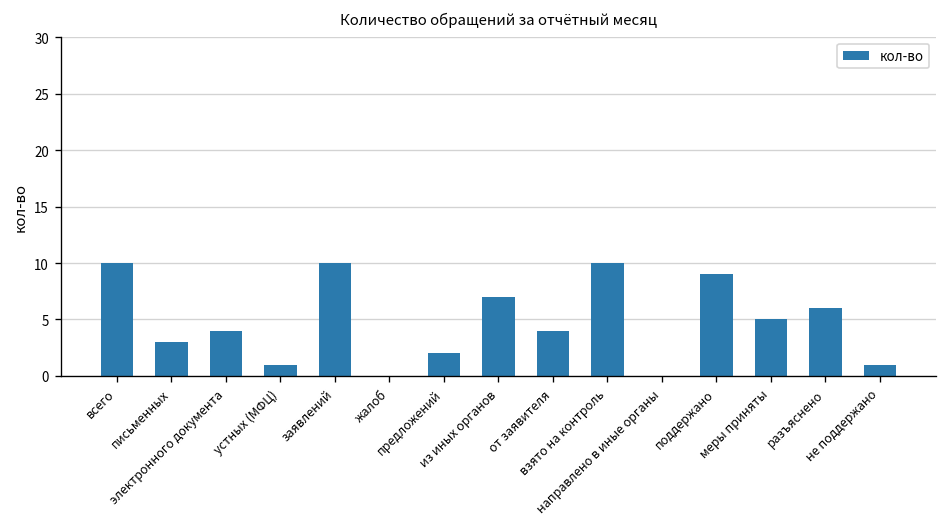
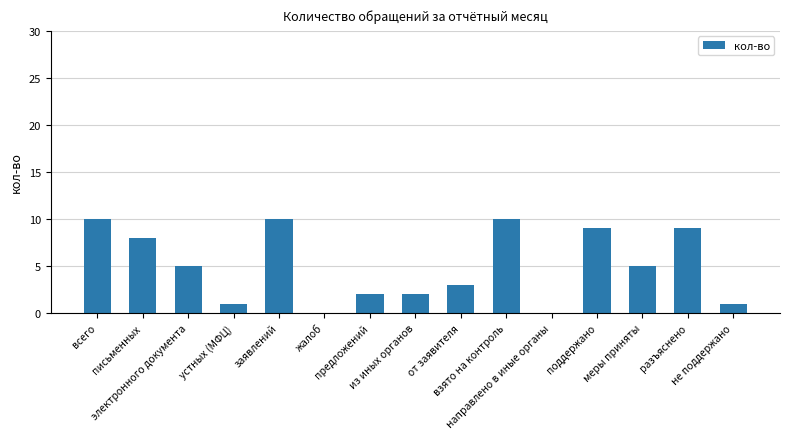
  {
    "всего": 10,
-   "письменных": 3,
-   "электронного документа": 4,
+   "письменных": 8,
+   "электронного документа": 5,
    "устных (МФЦ)": 1,
    "заявлений": 10,
    "жалоб": 0,
    "предложений": 2,
-   "из иных органов": 7,
-   "от заявителя": 4,
+   "из иных органов": 2,
+   "от заявителя": 3,
    "взято на контроль": 10,
    "направлено в иные органы": 0,
    "поддержано": 9,
    "меры приняты": 5,
-   "разъяснено": 6,
+   "разъяснено": 9,
    "не поддержано": 1
  }
